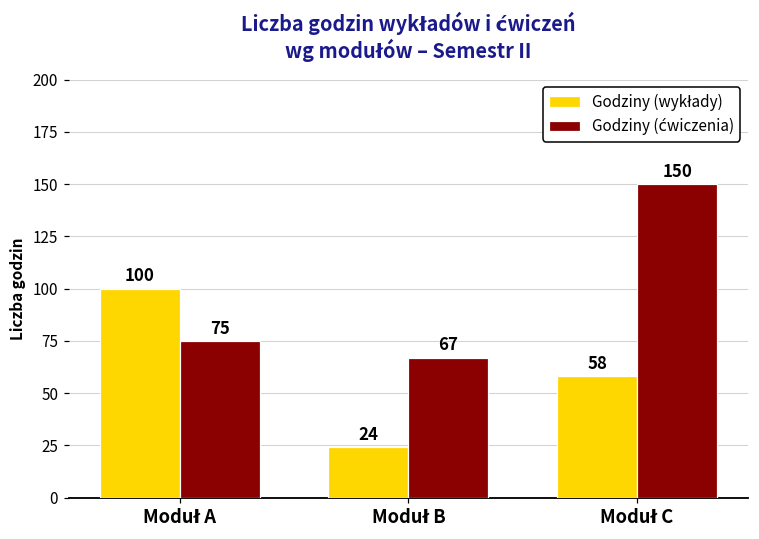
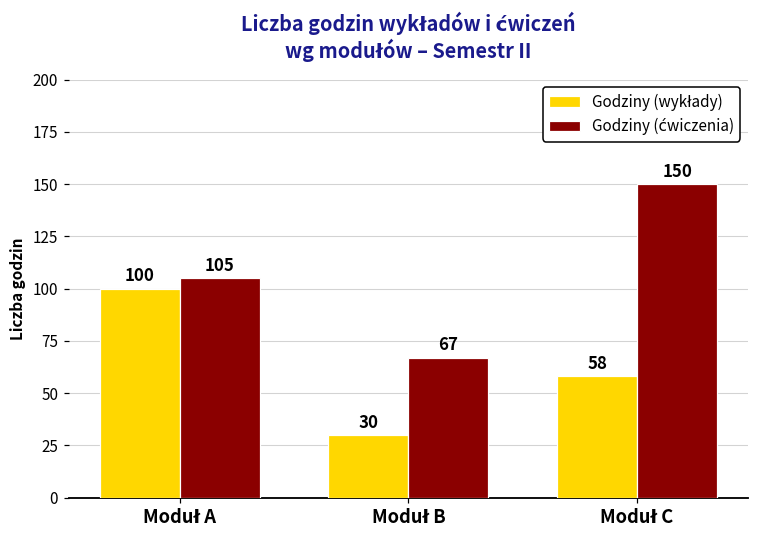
  {
    "Godziny (wykłady)": {
      "Moduł A": 100,
-     "Moduł B": 24,
+     "Moduł B": 30,
      "Moduł C": 58
    },
    "Godziny (ćwiczenia)": {
-     "Moduł A": 75,
+     "Moduł A": 105,
      "Moduł B": 67,
      "Moduł C": 150
    }
  }
